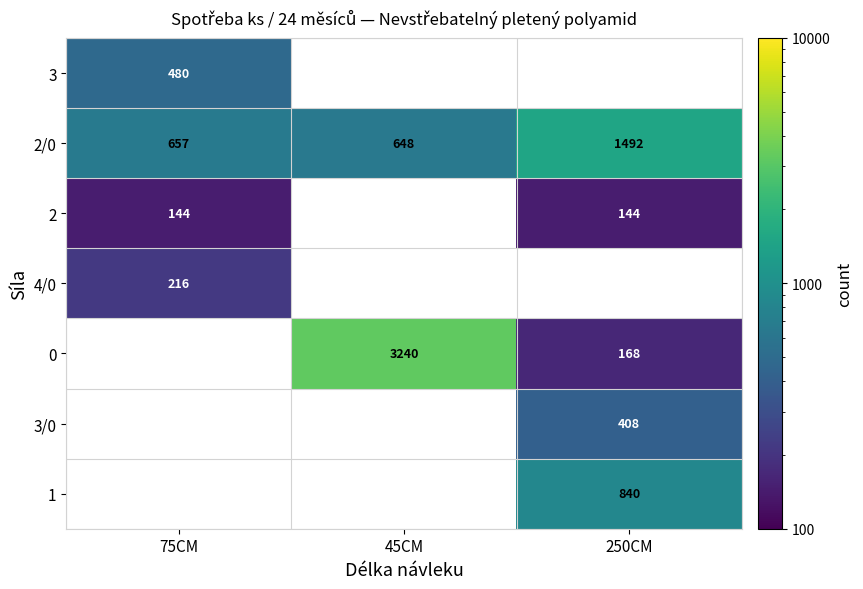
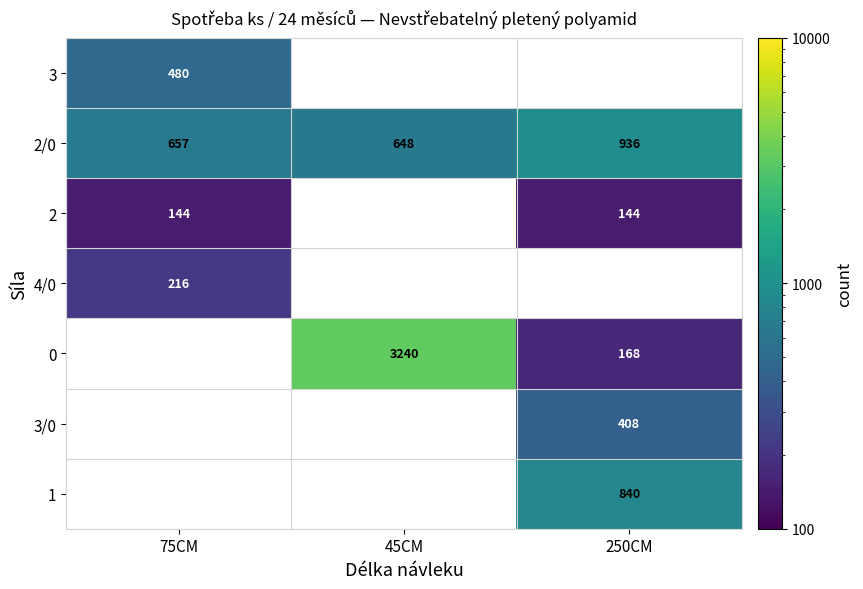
  {
    "3": {
      "75CM": 480
    },
    "2/0": {
      "75CM": 657,
      "45CM": 648,
-     "250CM": 1492
+     "250CM": 936
    },
    "2": {
      "75CM": 144,
      "250CM": 144
    },
    "4/0": {
      "75CM": 216
    },
    "0": {
      "45CM": 3240,
      "250CM": 168
    },
    "3/0": {
      "250CM": 408
    },
    "1": {
      "250CM": 840
    }
  }
